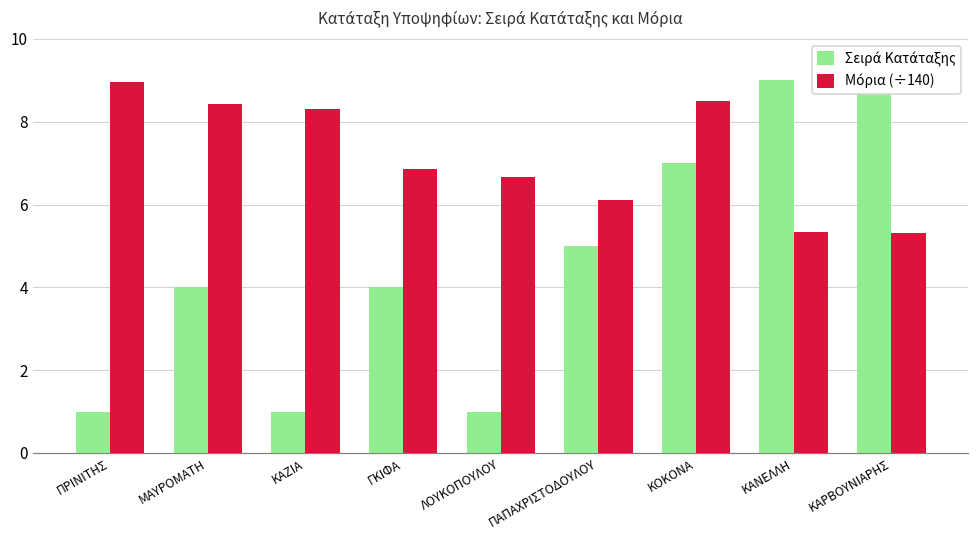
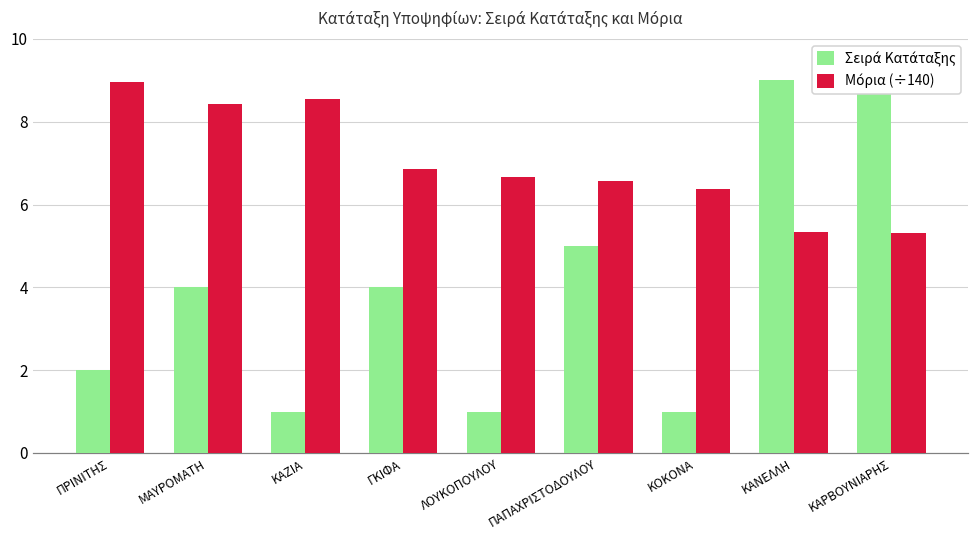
  {
    "Σειρά Κατάταξης": {
-     "ΠΡΙΝΙΤΗΣ": 1,
+     "ΠΡΙΝΙΤΗΣ": 2,
      "ΜΑΥΡΟΜΑΤΗ": 4,
      "ΚΑΖΙΑ": 1,
      "ΓΚΙΦΑ": 4,
      "ΛΟΥΚΟΠΟΥΛΟΥ": 1,
      "ΠΑΠΑΧΡΙΣΤΟΔΟΥΛΟΥ": 5,
-     "KOKONA": 7,
+     "KOKONA": 1,
      "ΚΑΝΕΛΛΗ": 9
    },
    "Μόρια (÷140)": {
      "ΠΡΙΝΙΤΗΣ": 9.0,
      "ΜΑΥΡΟΜΑΤΗ": 8.4,
-     "ΚΑΖΙΑ": 8.3,
+     "ΚΑΖΙΑ": 8.5,
      "ΓΚΙΦΑ": 6.9,
      "ΛΟΥΚΟΠΟΥΛΟΥ": 6.7,
-     "ΠΑΠΑΧΡΙΣΤΟΔΟΥΛΟΥ": 6.1,
-     "KOKONA": 8.5,
+     "ΠΑΠΑΧΡΙΣΤΟΔΟΥΛΟΥ": 6.6,
+     "KOKONA": 6.4,
      "ΚΑΝΕΛΛΗ": 5.3,
      "ΚΑΡΒΟΥΝΙΑΡΗΣ": 5.3
    }
  }
